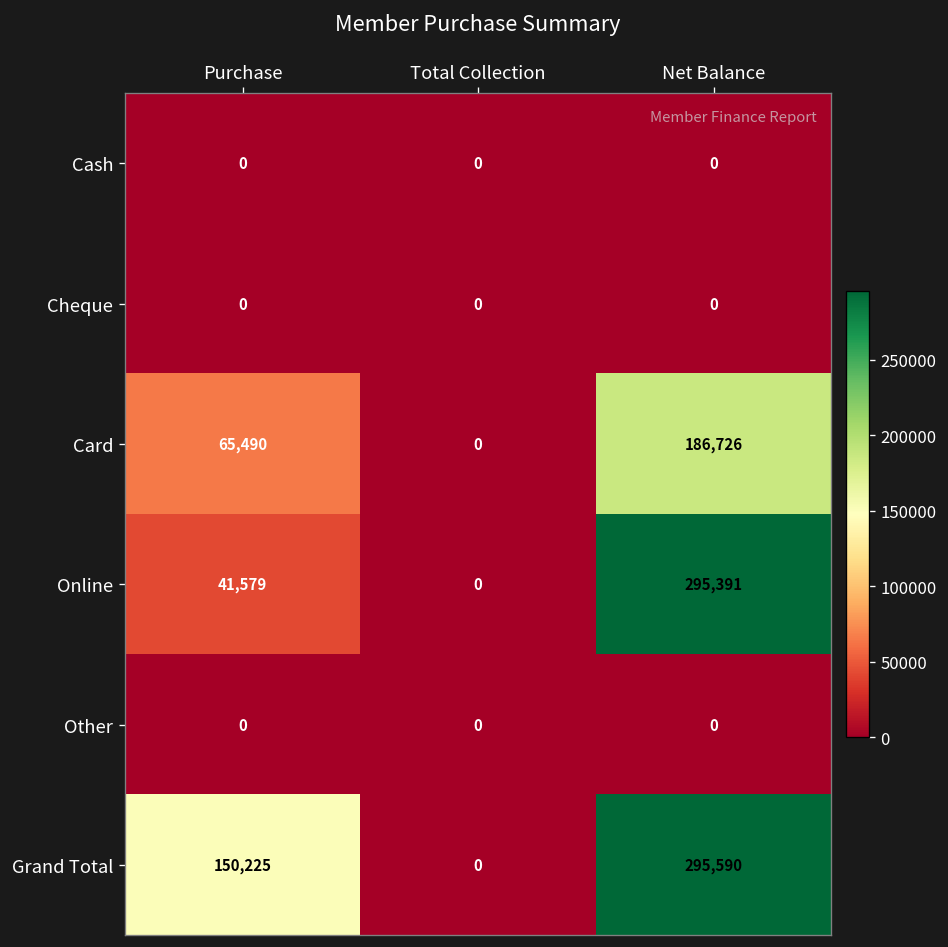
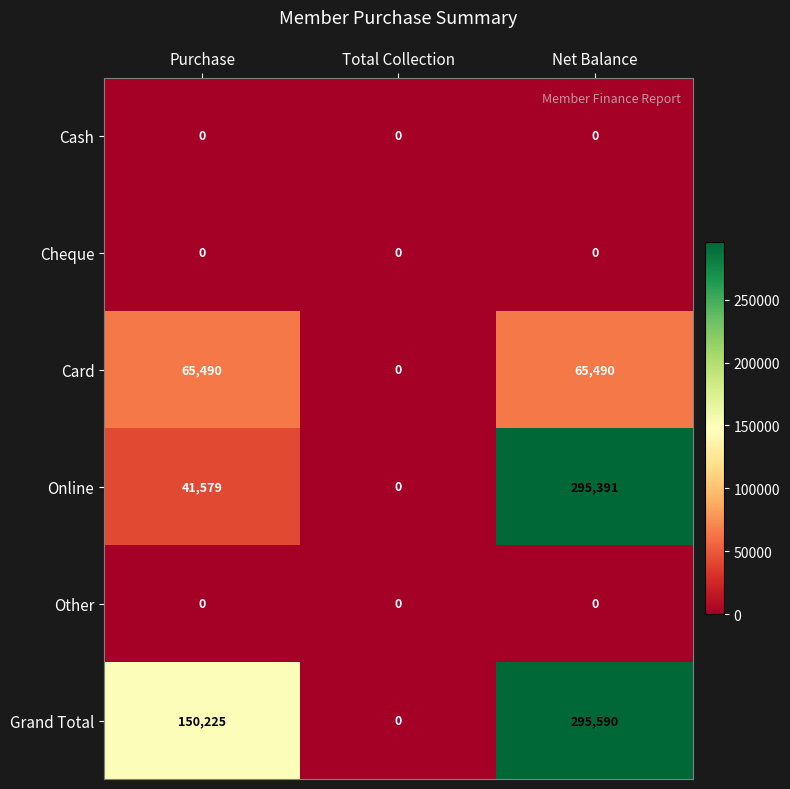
  {
    "Cash": {
      "Purchase": "0",
      "Total Collection": "0"
    },
    "Cheque": {
      "Purchase": "0",
      "Total Collection": "0",
      "Net Balance": "0"
    },
    "Card": {
      "Purchase": "65,490",
      "Total Collection": "0",
-     "Net Balance": "186,726"
+     "Net Balance": "65,490"
    },
    "Online": {
      "Purchase": "41,579",
      "Total Collection": "0",
      "Net Balance": "295,391"
    },
    "Other": {
      "Purchase": "0",
      "Total Collection": "0",
      "Net Balance": "0"
    },
    "Grand Total": {
      "Purchase": "150,225",
      "Total Collection": "0",
      "Net Balance": "295,590"
    }
  }
